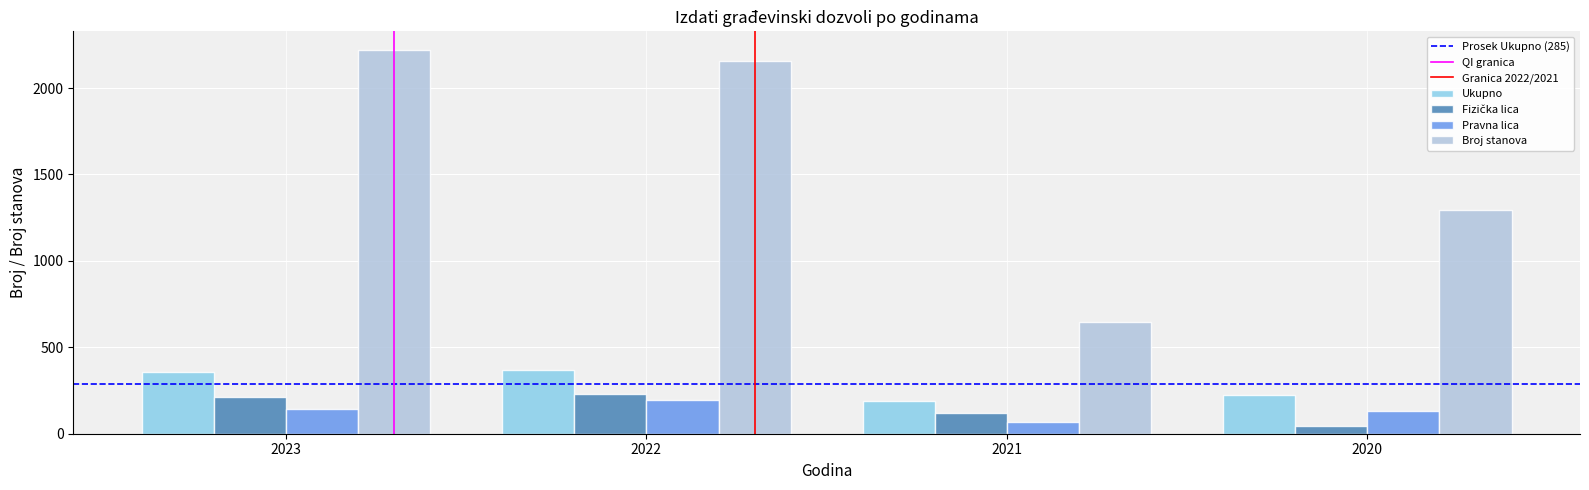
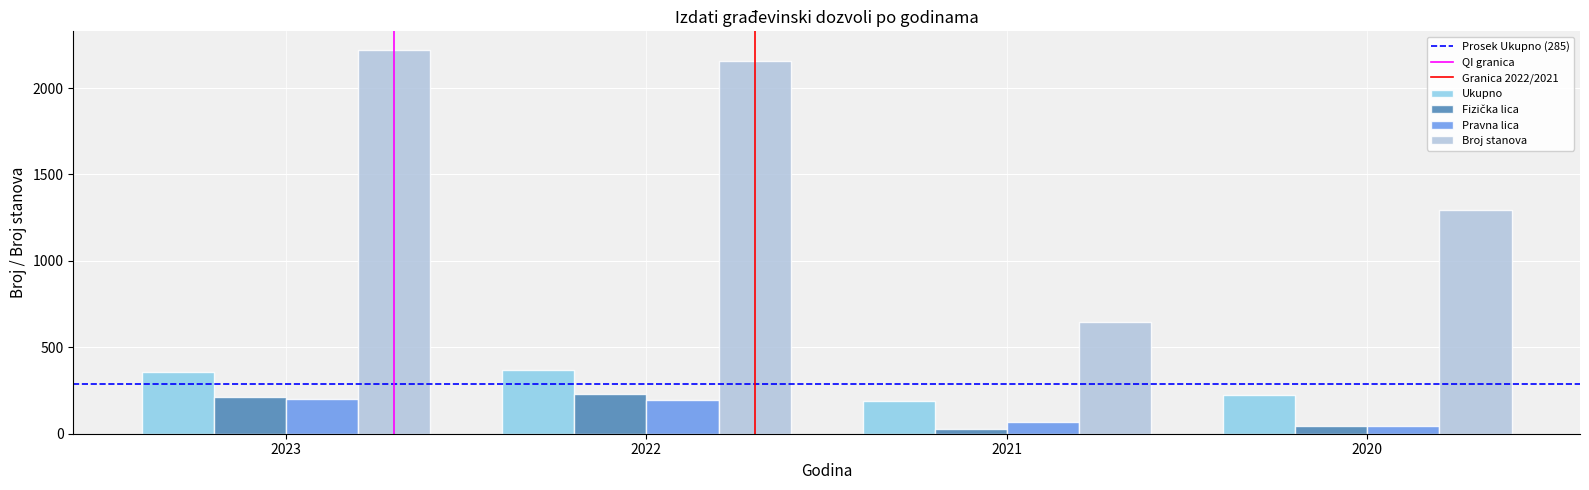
  {
    "Fizička lica": {
      "2023": 220,
      "2022": 230,
-     "2021": 120,
+     "2021": 30,
      "2020": 50
    },
    "Pravna lica": {
-     "2023": 140,
+     "2023": 200,
      "2022": 200,
      "2021": 70,
-     "2020": 130
+     "2020": 40
    }
  }
